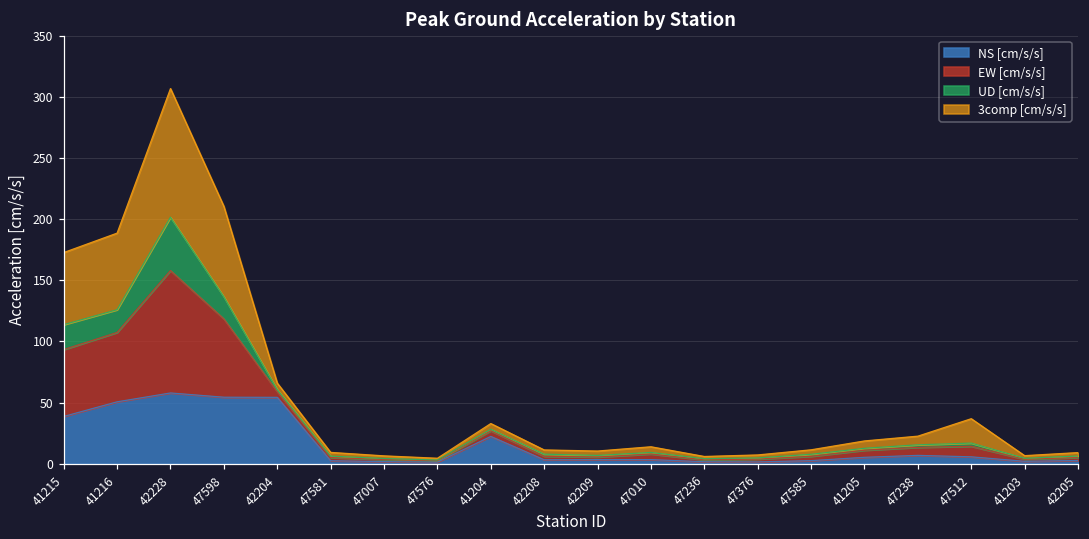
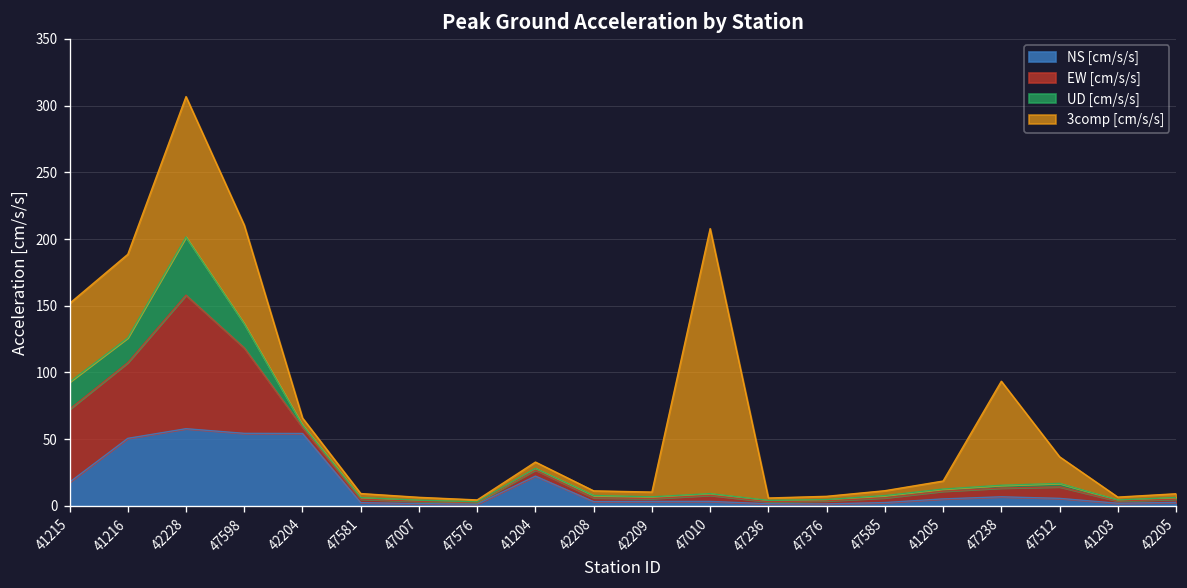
  {
    "NS [cm/s/s]": {
-     "41215": 39,
+     "41215": 18,
      "41216": 51,
      "42228": 58,
      "47598": 54,
      "42204": 54,
      "47581": 3,
      "41204": 22,
      "42208": 3,
      "47010": 3,
      "47585": 3,
      "41205": 5,
      "47238": 7,
      "47512": 6,
      "42205": 3
    },
    "EW [cm/s/s]": {
      "41215": 55,
      "41216": 57,
      "42228": 100,
      "47598": 64,
      "47512": 9
    },
    "UD [cm/s/s]": {
      "41215": 20,
      "41216": 19,
      "42228": 44,
      "47598": 18,
      "47512": 3
    },
    "3comp [cm/s/s]": {
      "41215": 59,
      "41216": 63,
      "42228": 105,
      "47598": 74,
      "42204": 5,
      "47581": 3,
      "41204": 5,
      "42208": 3,
      "42209": 4,
-     "47010": 5,
+     "47010": 199,
      "47376": 2,
      "47585": 4,
      "41205": 6,
-     "47238": 7,
+     "47238": 78,
      "47512": 20,
      "42205": 3
    }
  }
